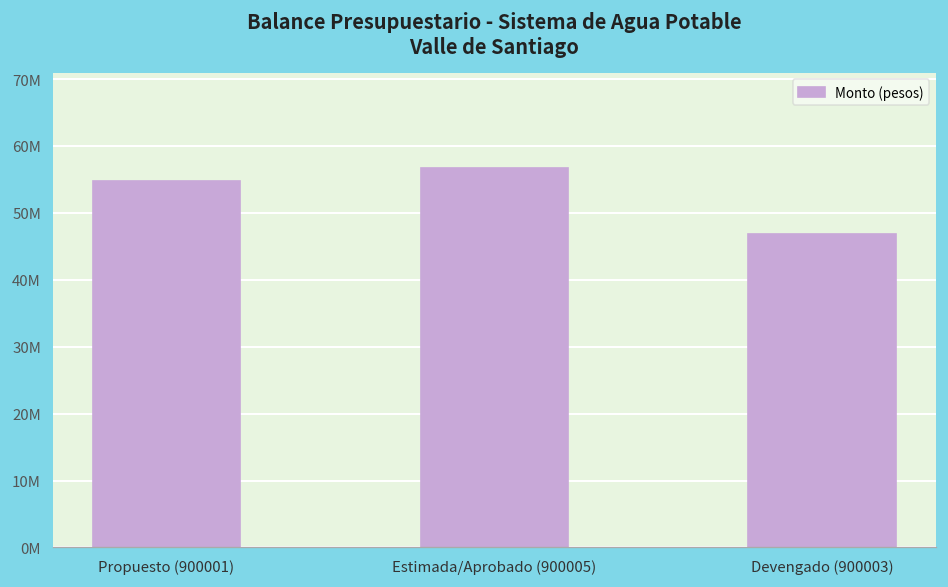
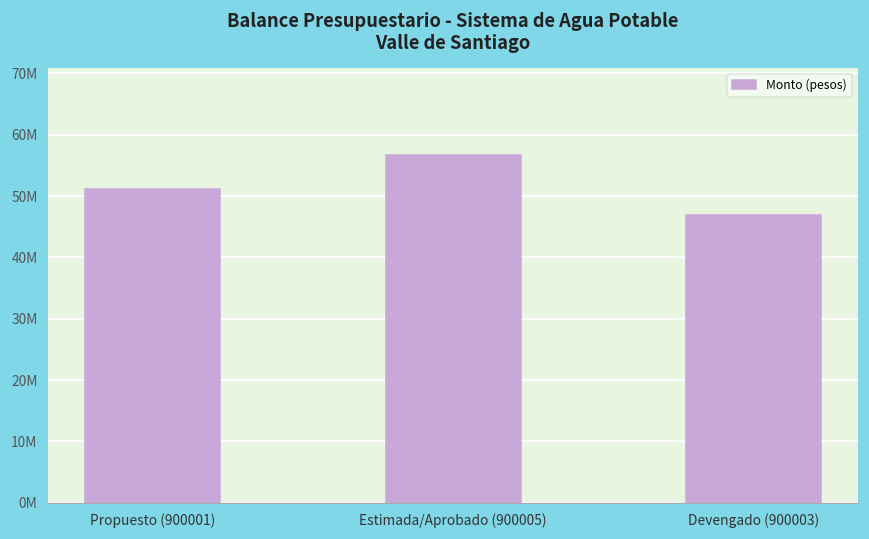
  {
-   "Propuesto (900001)": 55000000,
+   "Propuesto (900001)": 51000000,
    "Estimada/Aprobado (900005)": 57000000,
    "Devengado (900003)": 47000000
  }
